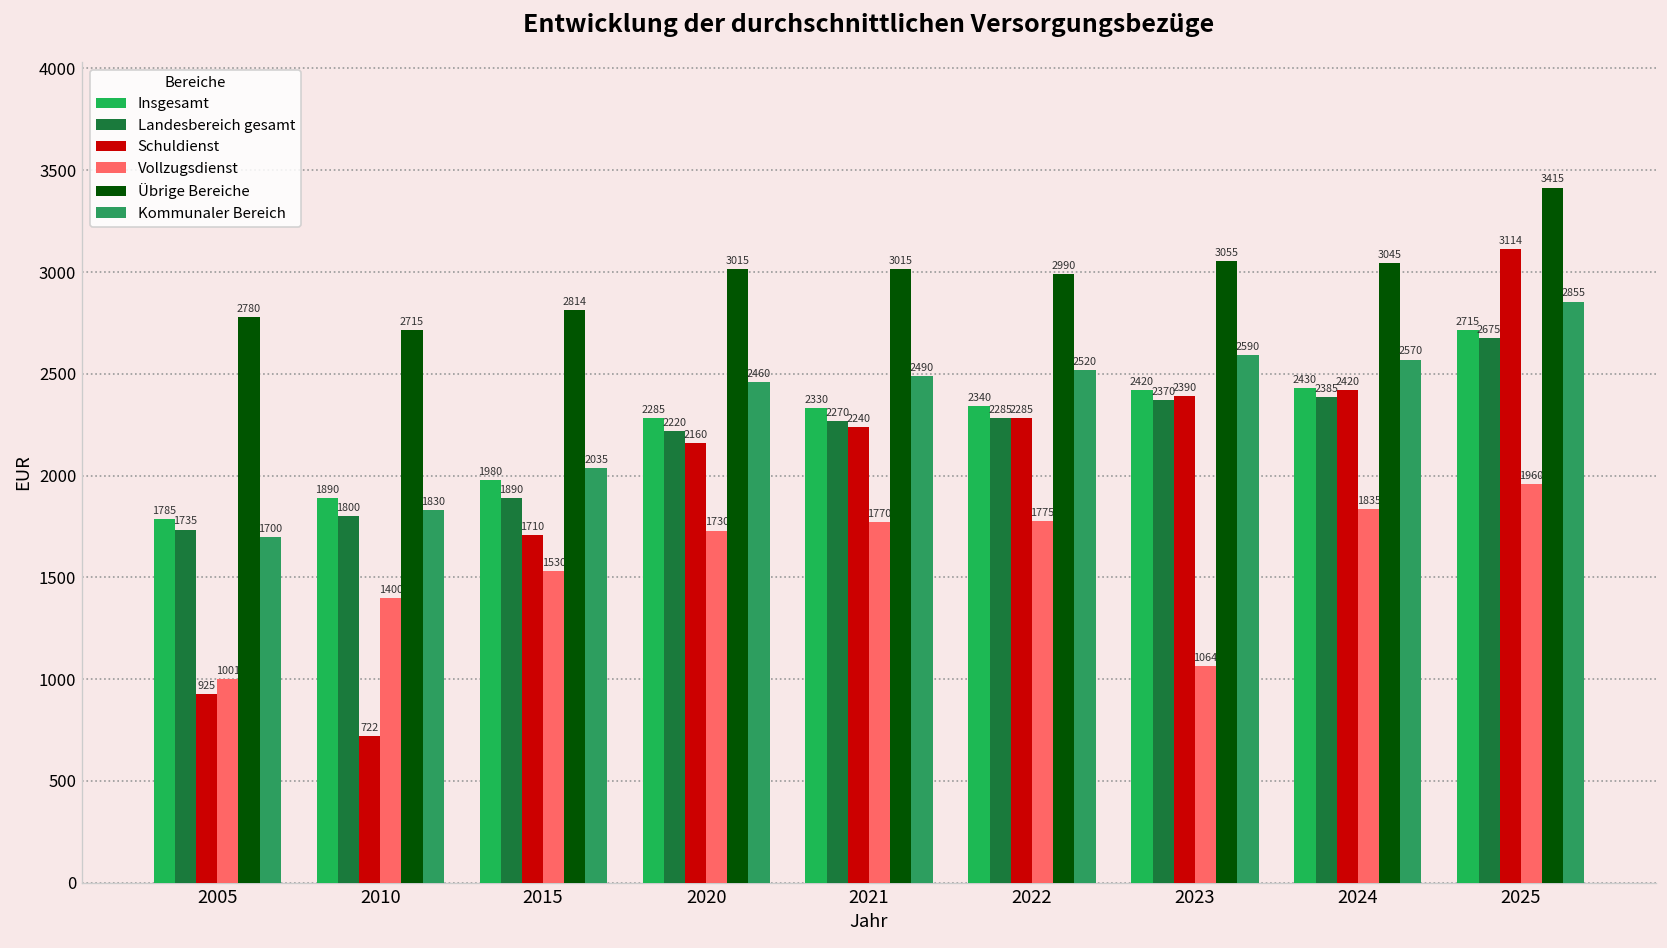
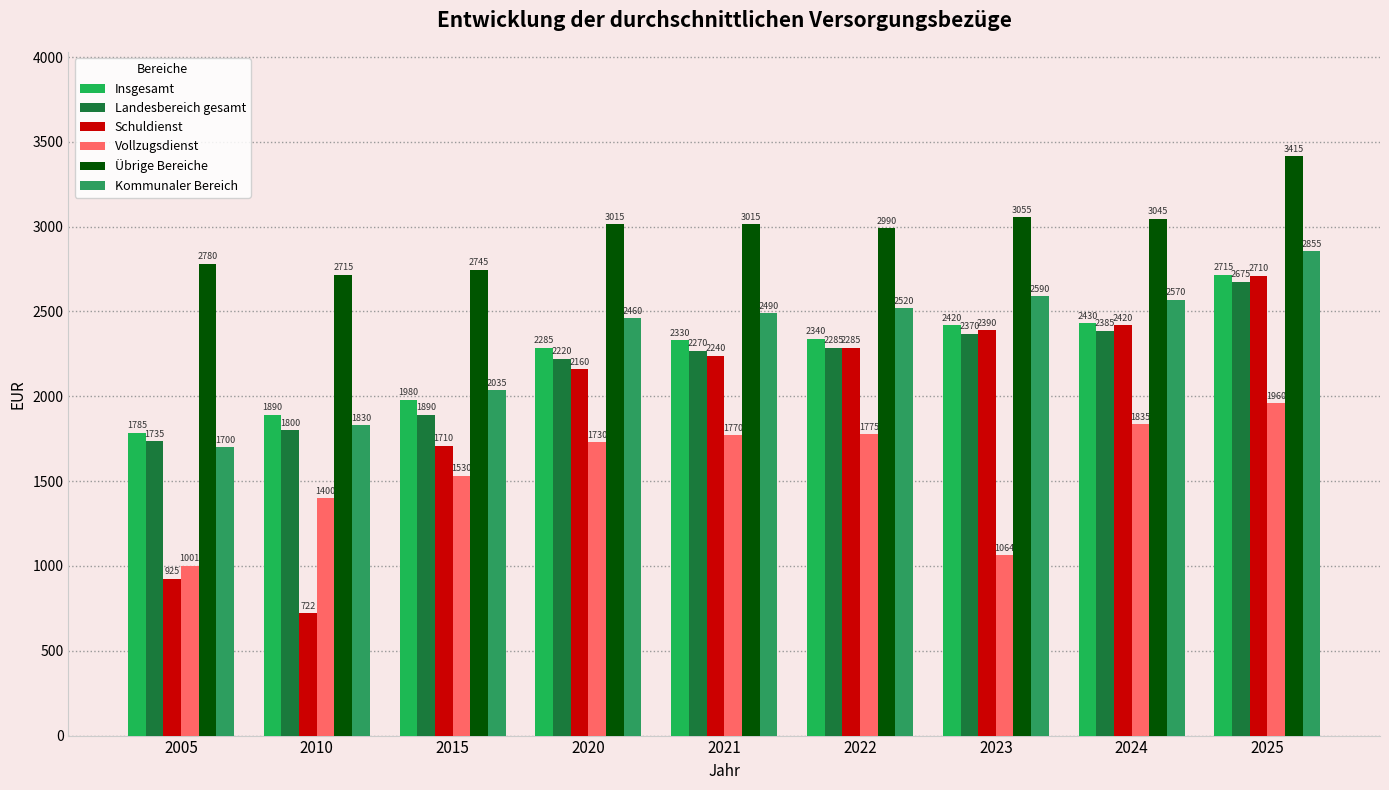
  {
    "Schuldienst": {
      "2005": 925,
      "2010": 722,
      "2015": 1710,
      "2020": 2160,
      "2021": 2240,
      "2022": 2285,
      "2023": 2390,
      "2024": 2420,
-     "2025": 3114
+     "2025": 2710
    },
    "Vollzugsdienst": {
      "2005": 1001,
      "2010": 1400,
      "2015": 1530,
      "2020": 1730,
      "2021": 1770,
      "2022": 1775,
      "2023": 1064,
      "2024": 1835,
      "2025": 1960
    },
    "Übrige Bereiche": {
      "2005": 2780,
      "2010": 2715,
-     "2015": 2814,
+     "2015": 2745,
      "2020": 3015,
      "2021": 3015,
      "2022": 2990,
      "2023": 3055,
      "2024": 3045,
      "2025": 3415
    }
  }
